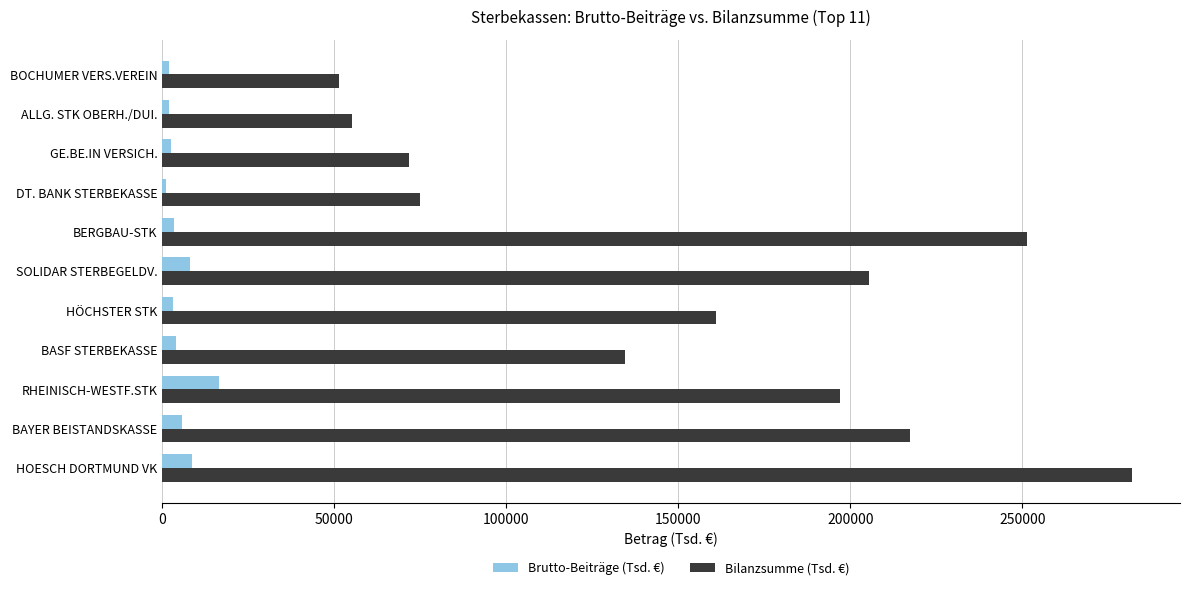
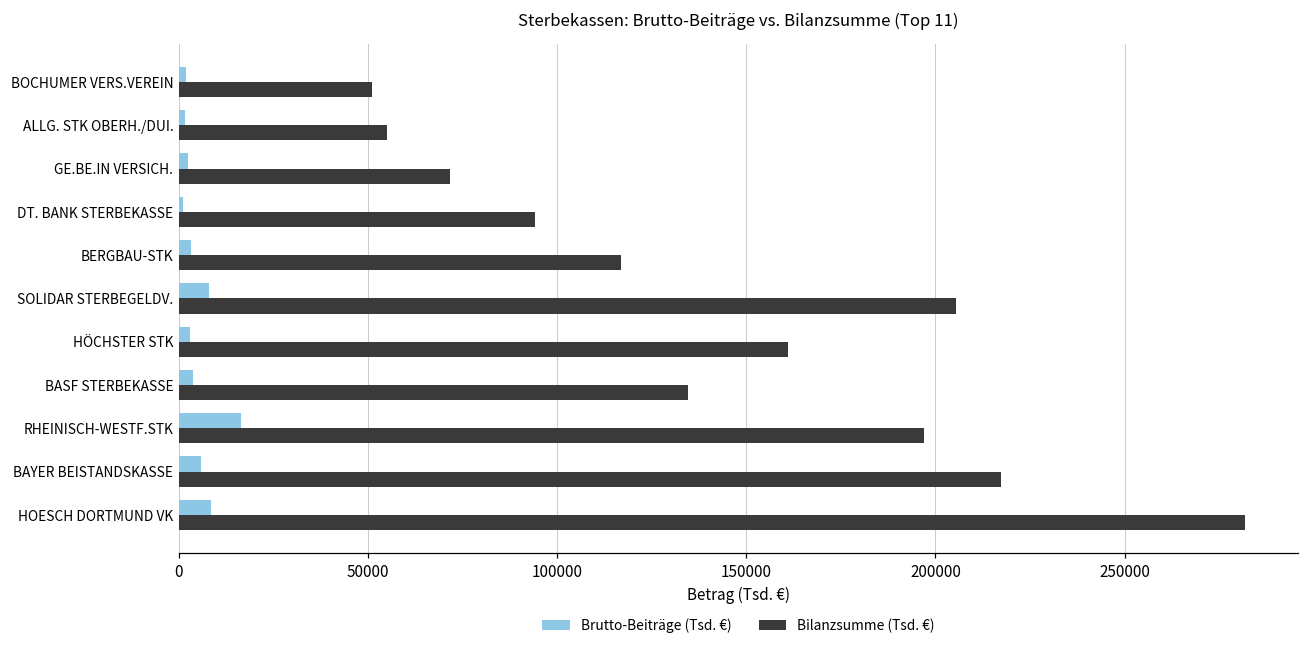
  {
    "Brutto-Beiträge (Tsd. €)": {
      "BOCHUMER VERS.VEREIN": 2000,
      "ALLG. STK OBERH./DUI.": 2000,
      "GE.BE.IN VERSICH.": 2000,
      "DT. BANK STERBEKASSE": 1000,
      "BERGBAU-STK": 3000,
      "SOLIDAR STERBEGELDV.": 8000,
      "HÖCHSTER STK": 3000,
      "BASF STERBEKASSE": 4000,
      "RHEINISCH-WESTF.STK": 17000,
      "BAYER BEISTANDSKASSE": 6000,
      "HOESCH DORTMUND VK": 8000
    },
    "Bilanzsumme (Tsd. €)": {
      "BOCHUMER VERS.VEREIN": 51000,
      "ALLG. STK OBERH./DUI.": 55000,
      "GE.BE.IN VERSICH.": 72000,
-     "DT. BANK STERBEKASSE": 75000,
-     "BERGBAU-STK": 251000,
+     "DT. BANK STERBEKASSE": 94000,
+     "BERGBAU-STK": 117000,
      "SOLIDAR STERBEGELDV.": 206000,
      "HÖCHSTER STK": 161000,
      "BASF STERBEKASSE": 134000,
      "RHEINISCH-WESTF.STK": 197000,
      "BAYER BEISTANDSKASSE": 217000,
      "HOESCH DORTMUND VK": 282000
    }
  }
